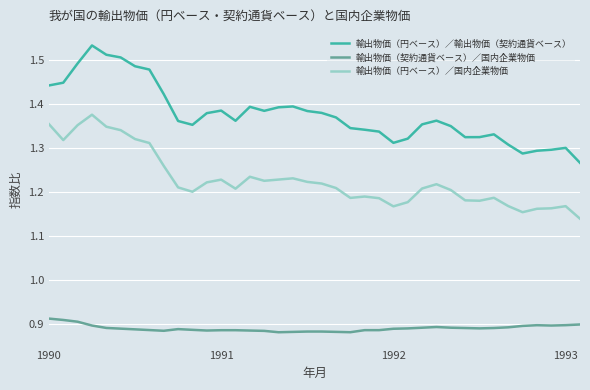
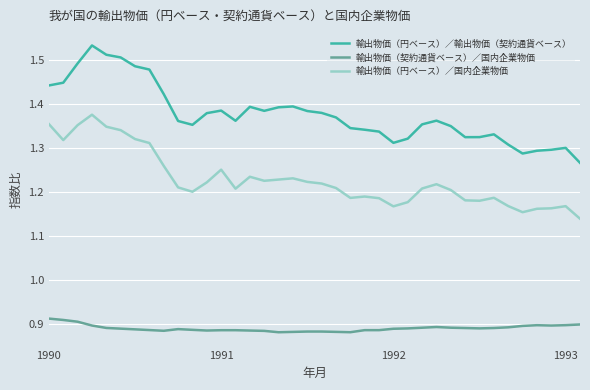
  {
    "輸出物価（円ベース）／国内企業物価": {
      "1990": 1.35,
-     "1991": 1.23,
+     "1991": 1.25,
      "1992": 1.17,
      "1993": 1.17
    }
  }
